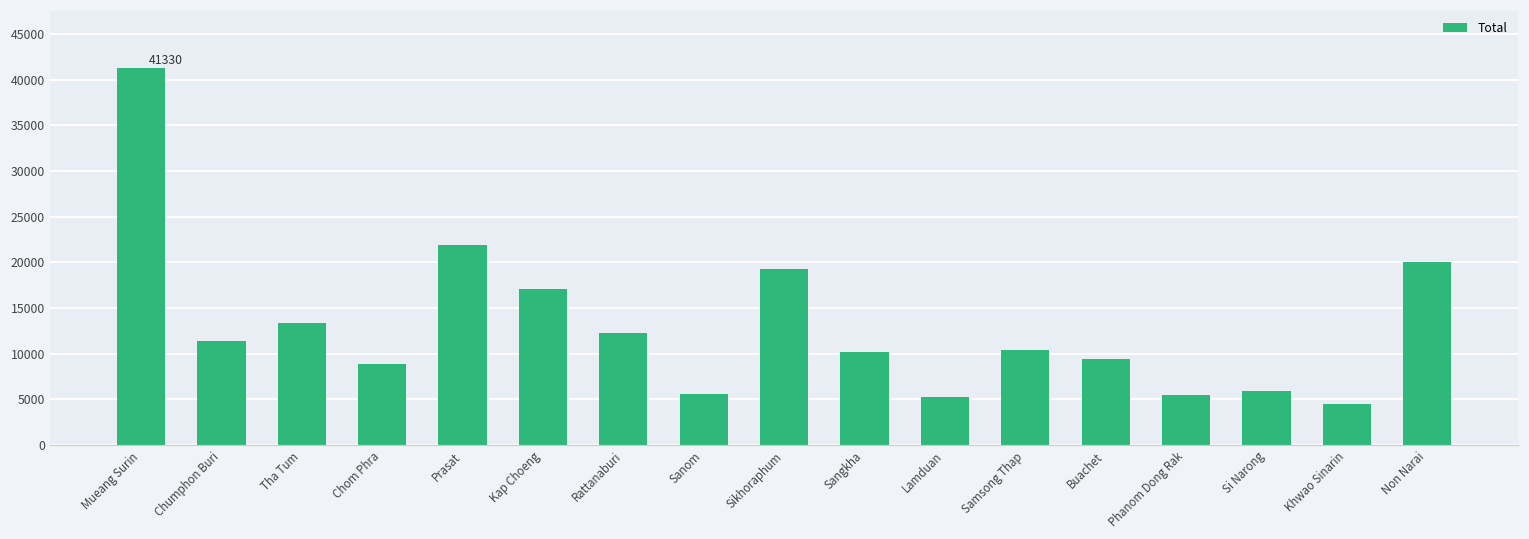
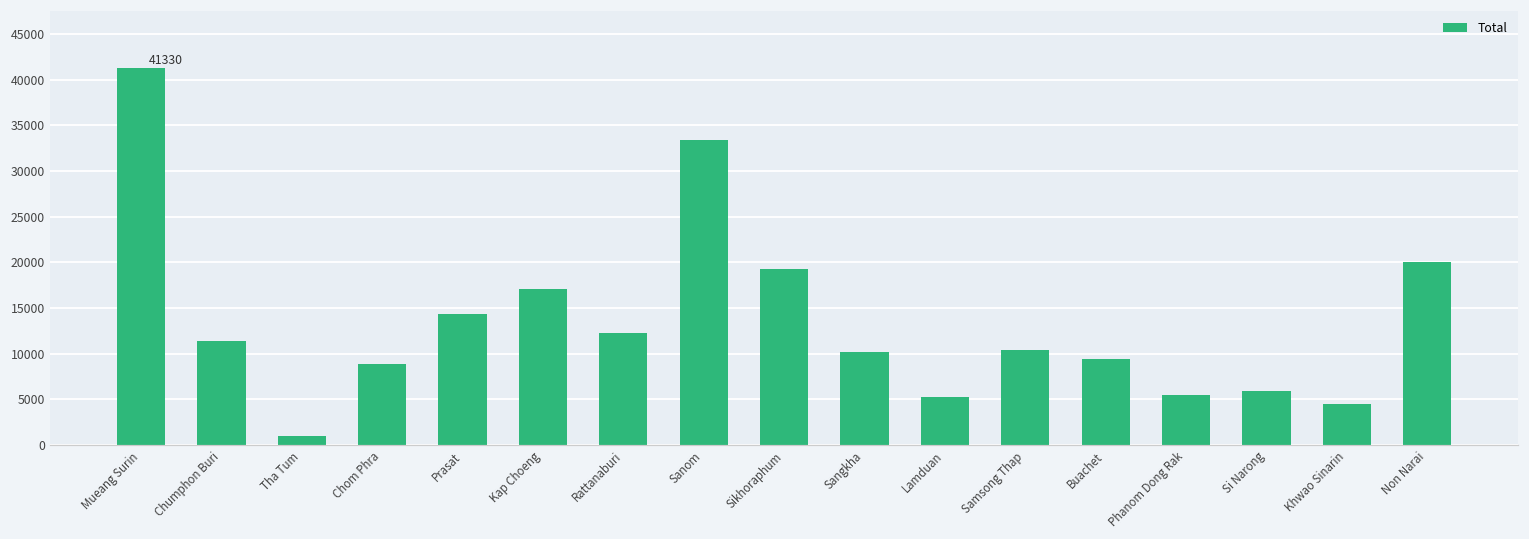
  {
    "Chumphon Buri": 11000,
-   "Tha Tum": 13000,
+   "Tha Tum": 1000,
    "Chom Phra": 9000,
-   "Prasat": 22000,
+   "Prasat": 14000,
    "Kap Choeng": 17000,
    "Rattanaburi": 12000,
-   "Sanom": 6000,
+   "Sanom": 33000,
    "Sikhoraphum": 19000,
    "Sangkha": 10000,
    "Lamduan": 5000,
    "Samsong Thap": 10000,
    "Buachet": 9000,
    "Phanom Dong Rak": 5000,
    "Si Narong": 6000,
    "Khwao Sinarin": 4000,
    "Non Narai": 20000
  }
